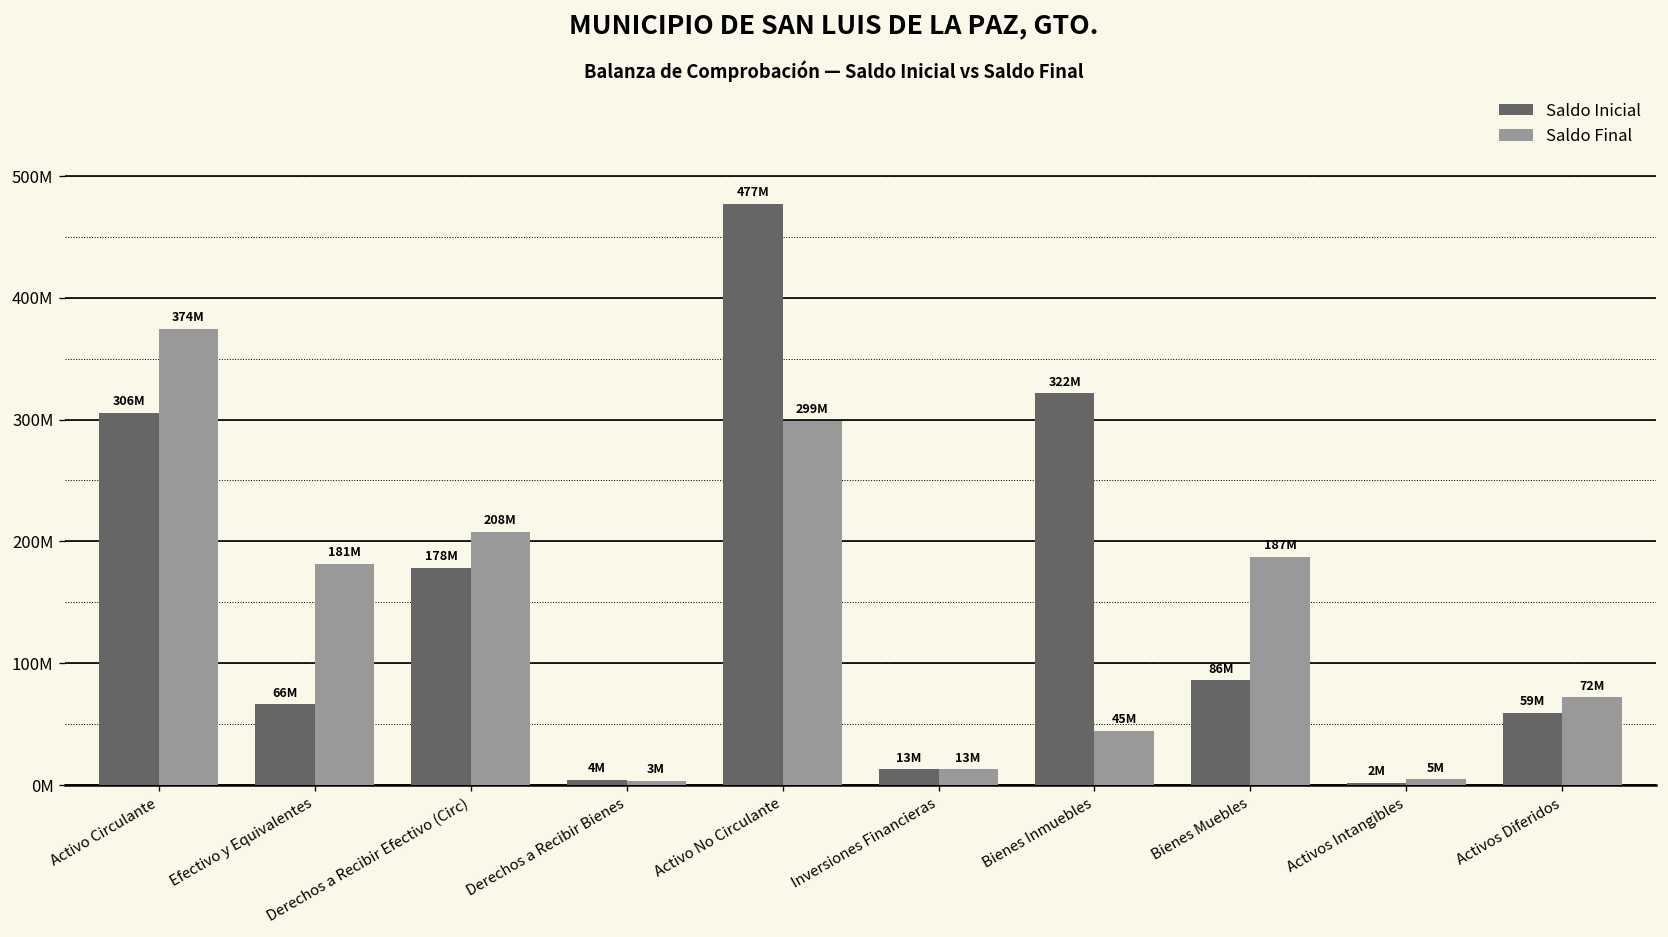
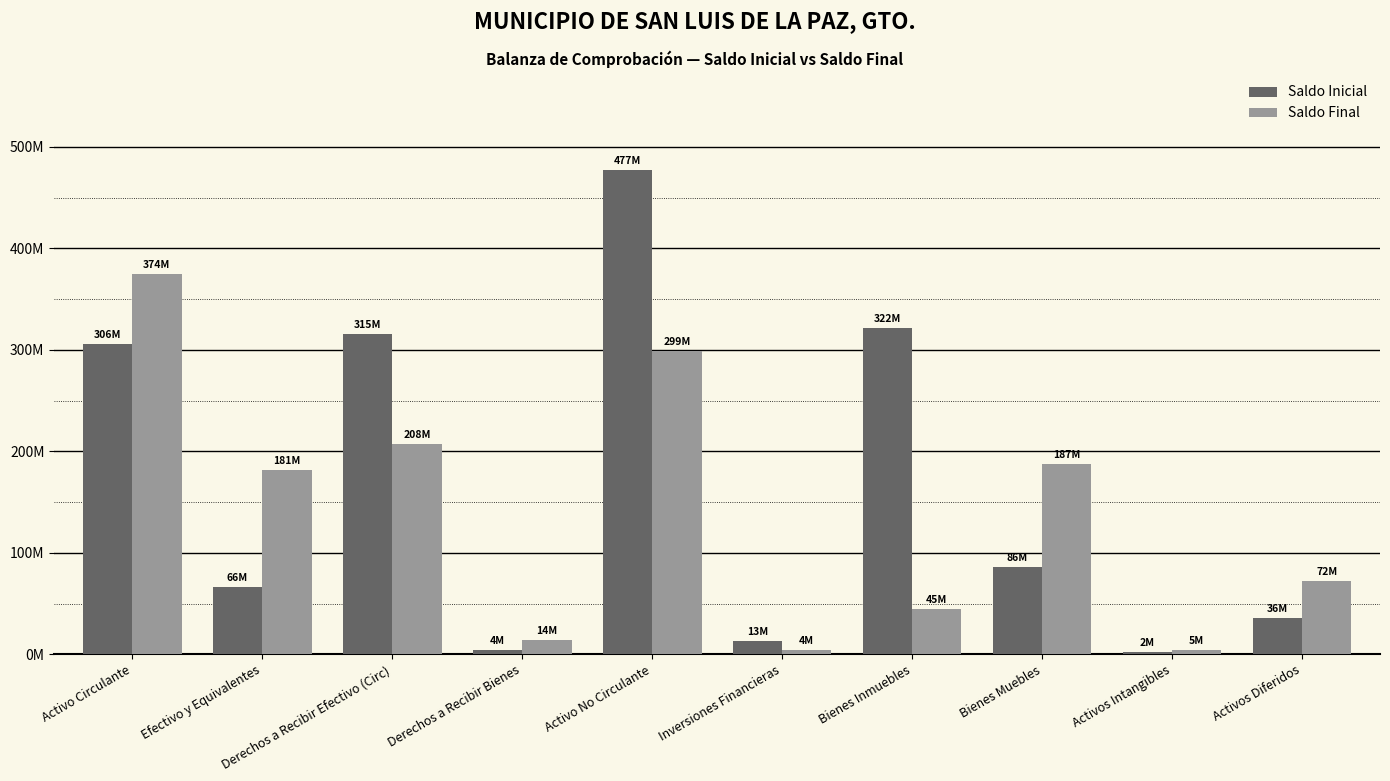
  {
    "Saldo Inicial": {
      "Activo Circulante": "306M",
      "Efectivo y Equivalentes": "66M",
-     "Derechos a Recibir Efectivo (Circ)": "178M",
+     "Derechos a Recibir Efectivo (Circ)": "315M",
      "Derechos a Recibir Bienes": "4M",
      "Activo No Circulante": "477M",
      "Inversiones Financieras": "13M",
      "Bienes Inmuebles": "322M",
      "Bienes Muebles": "86M",
      "Activos Intangibles": "2M",
-     "Activos Diferidos": "59M"
+     "Activos Diferidos": "36M"
    },
    "Saldo Final": {
      "Activo Circulante": "374M",
      "Efectivo y Equivalentes": "181M",
      "Derechos a Recibir Efectivo (Circ)": "208M",
-     "Derechos a Recibir Bienes": "3M",
+     "Derechos a Recibir Bienes": "14M",
      "Activo No Circulante": "299M",
-     "Inversiones Financieras": "13M",
+     "Inversiones Financieras": "4M",
      "Bienes Inmuebles": "45M",
      "Bienes Muebles": "187M",
      "Activos Intangibles": "5M",
      "Activos Diferidos": "72M"
    }
  }
